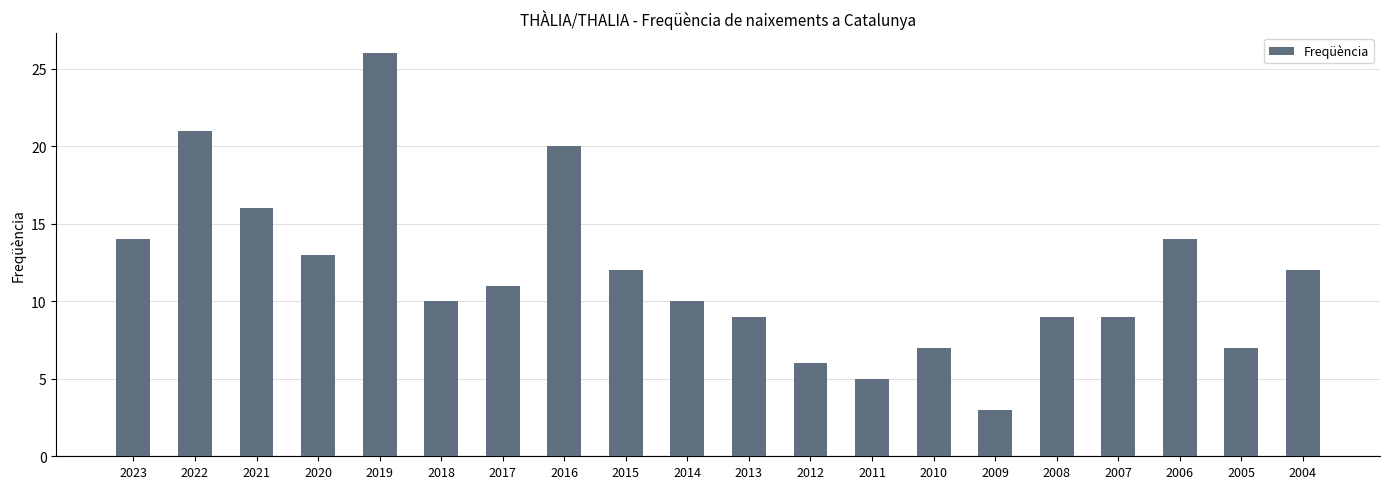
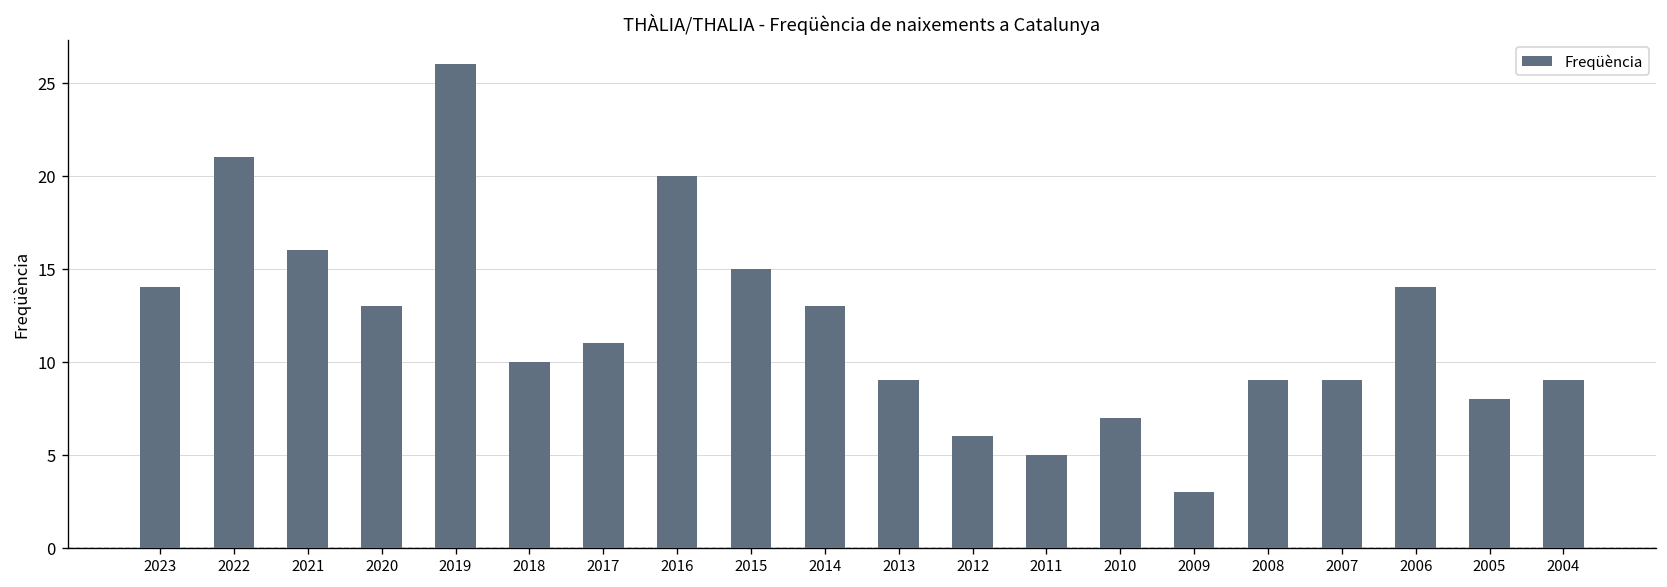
  {
    "2023": 14,
    "2022": 21,
    "2021": 16,
    "2020": 13,
    "2019": 26,
    "2018": 10,
    "2017": 11,
    "2016": 20,
-   "2015": 12,
-   "2014": 10,
+   "2015": 15,
+   "2014": 13,
    "2013": 9,
    "2012": 6,
    "2011": 5,
    "2010": 7,
    "2009": 3,
    "2008": 9,
    "2007": 9,
    "2006": 14,
-   "2005": 7,
-   "2004": 12
+   "2005": 8,
+   "2004": 9
  }
